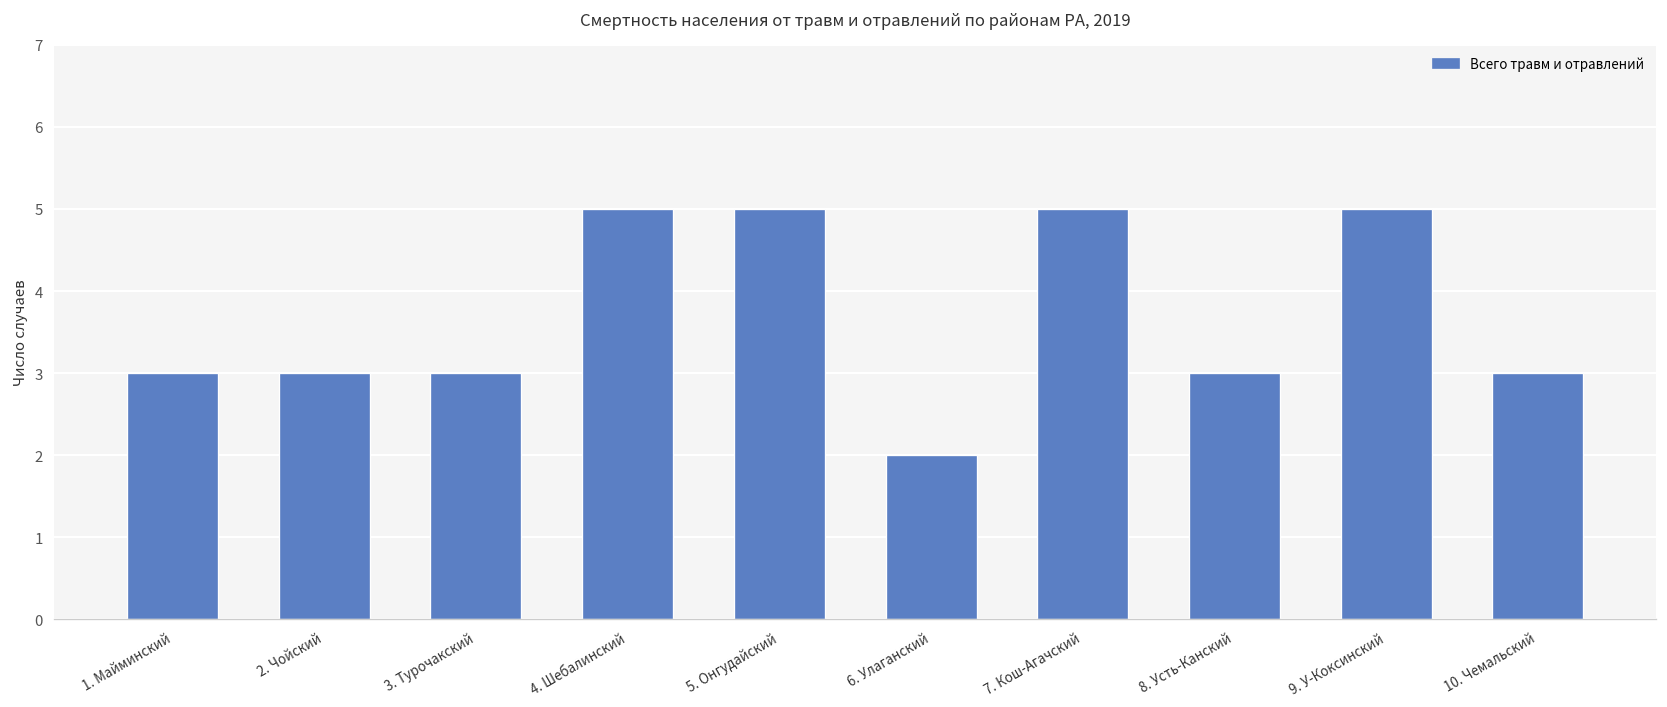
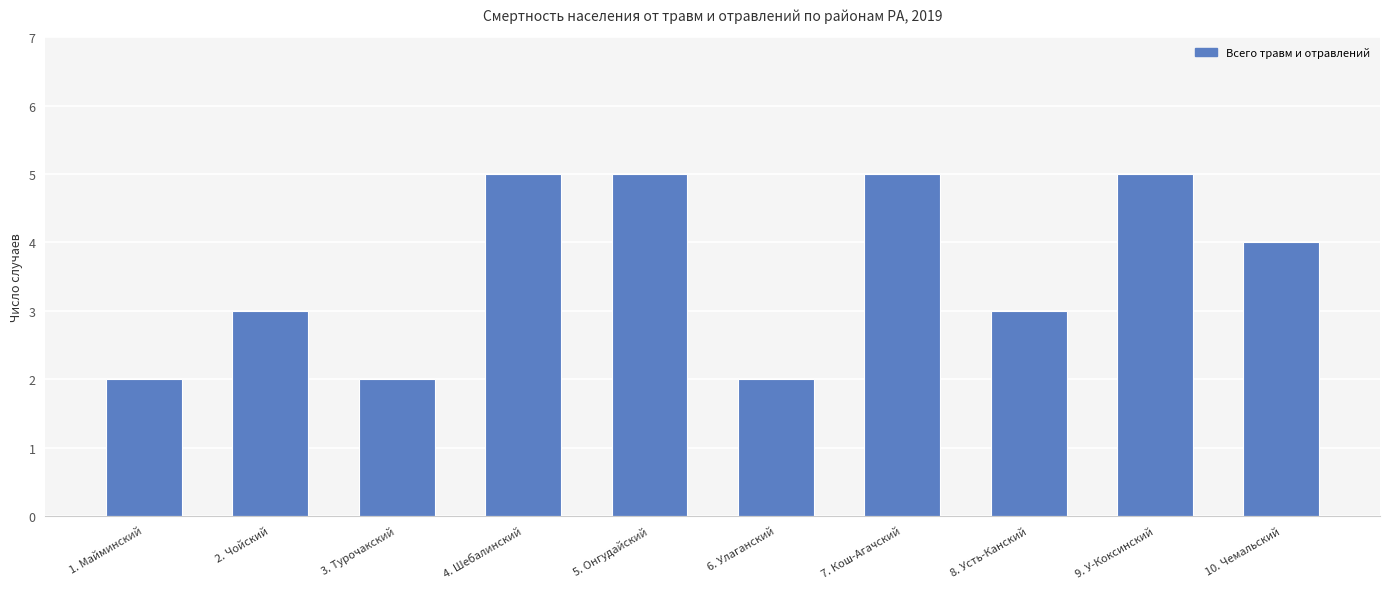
  {
-   "1. Майминский": 3,
+   "1. Майминский": 2,
    "2. Чойский": 3,
-   "3. Турочакский": 3,
+   "3. Турочакский": 2,
    "4. Шебалинский": 5,
    "5. Онгудайский": 5,
    "6. Улаганский": 2,
    "7. Кош-Агачский": 5,
    "8. Усть-Канский": 3,
    "9. У-Коксинский": 5,
-   "10. Чемальский": 3
+   "10. Чемальский": 4
  }
